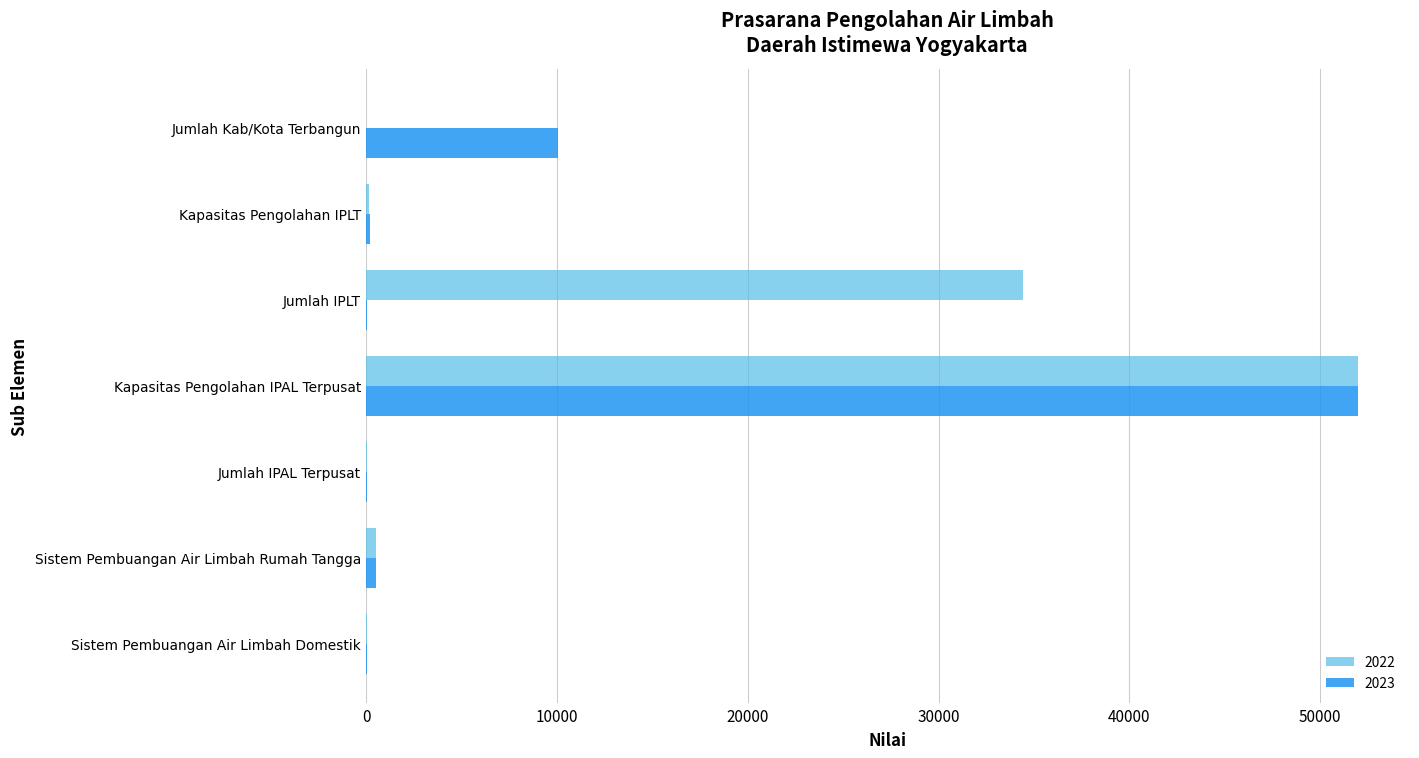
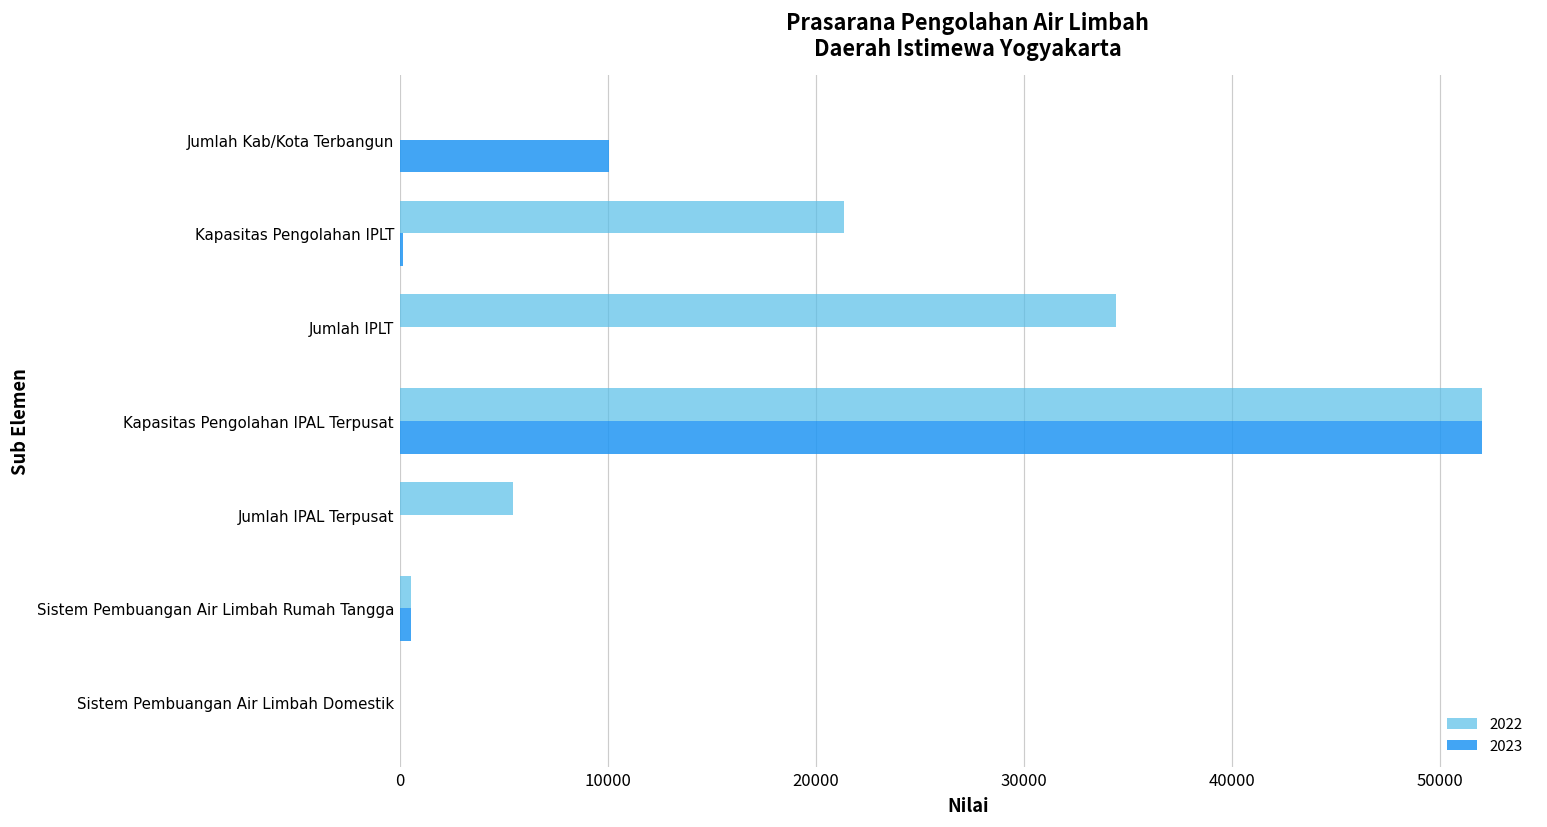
  {
    "2022": {
      "Jumlah Kab/Kota Terbangun": 0,
-     "Kapasitas Pengolahan IPLT": 100,
+     "Kapasitas Pengolahan IPLT": 21300,
      "Jumlah IPLT": 34400,
      "Kapasitas Pengolahan IPAL Terpusat": 52000,
-     "Jumlah IPAL Terpusat": 0,
+     "Jumlah IPAL Terpusat": 5400,
      "Sistem Pembuangan Air Limbah Rumah Tangga": 500
    },
    "2023": {
      "Jumlah Kab/Kota Terbangun": 10000,
      "Kapasitas Pengolahan IPLT": 200,
      "Kapasitas Pengolahan IPAL Terpusat": 52000,
      "Sistem Pembuangan Air Limbah Rumah Tangga": 500
    }
  }
